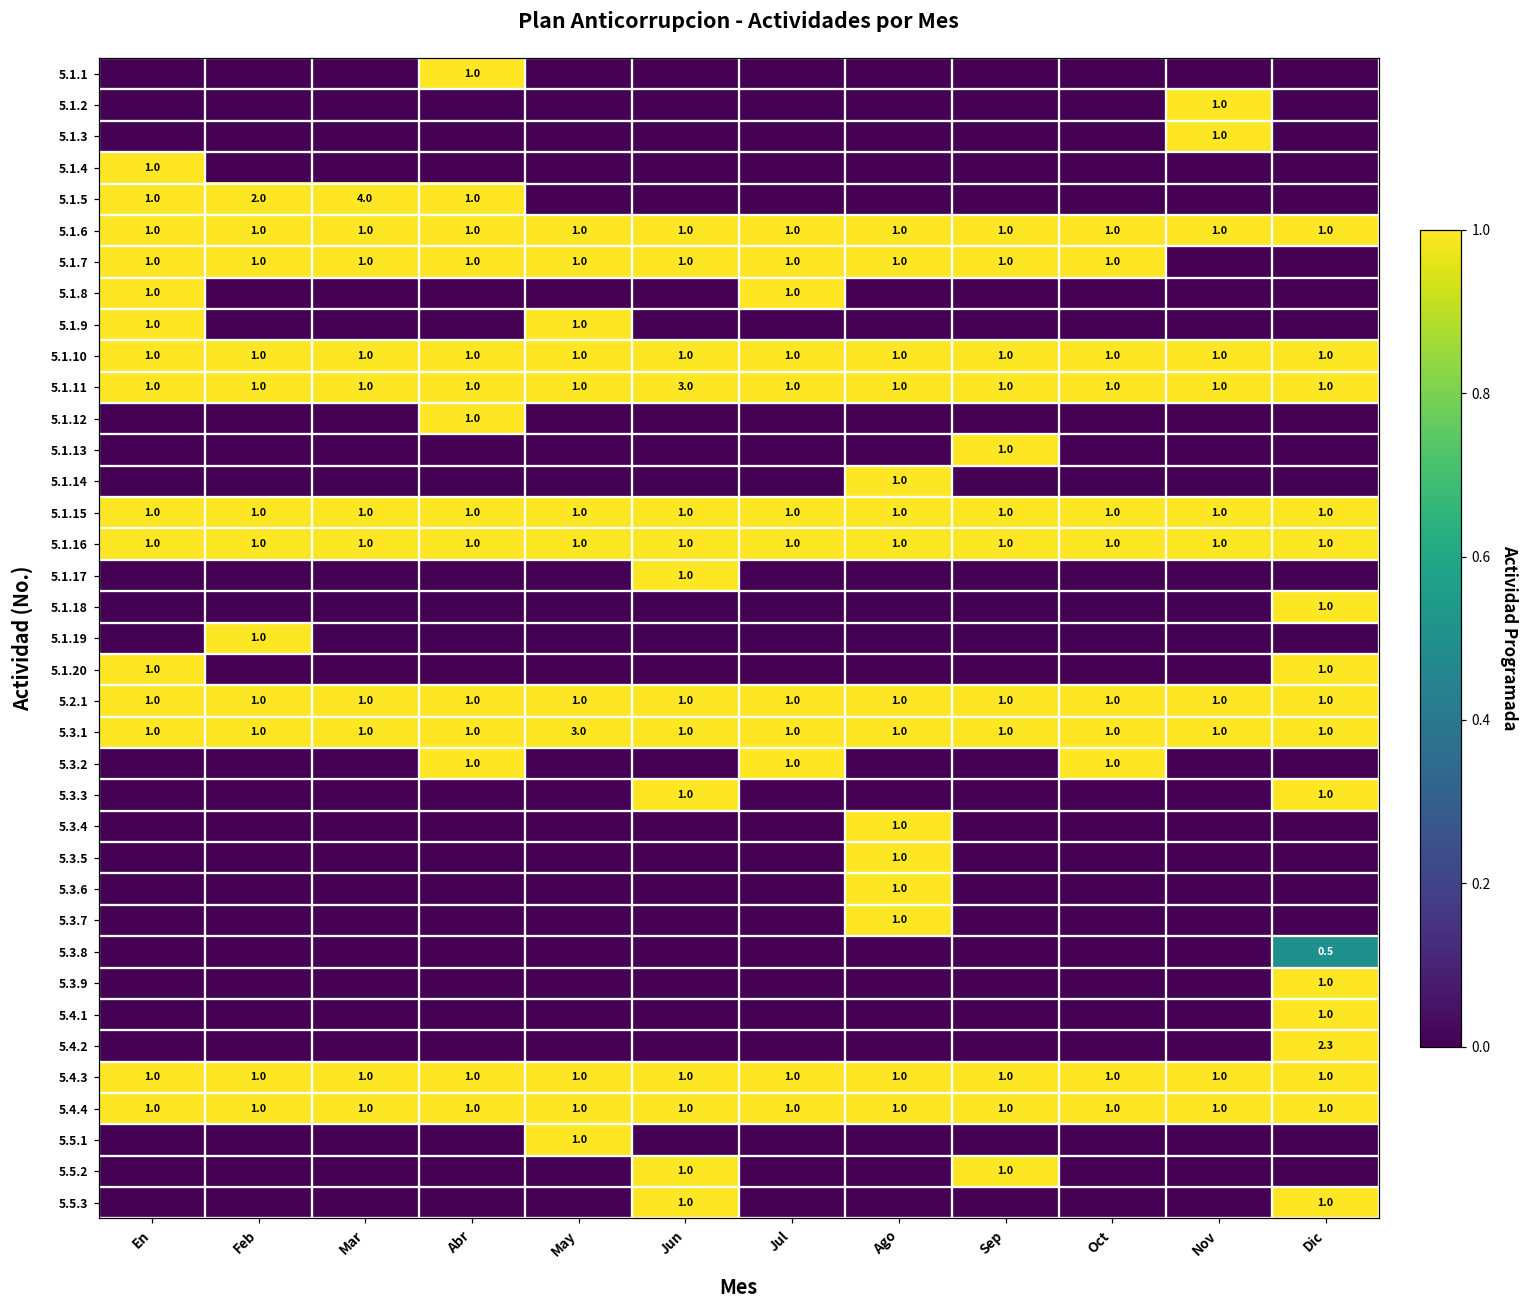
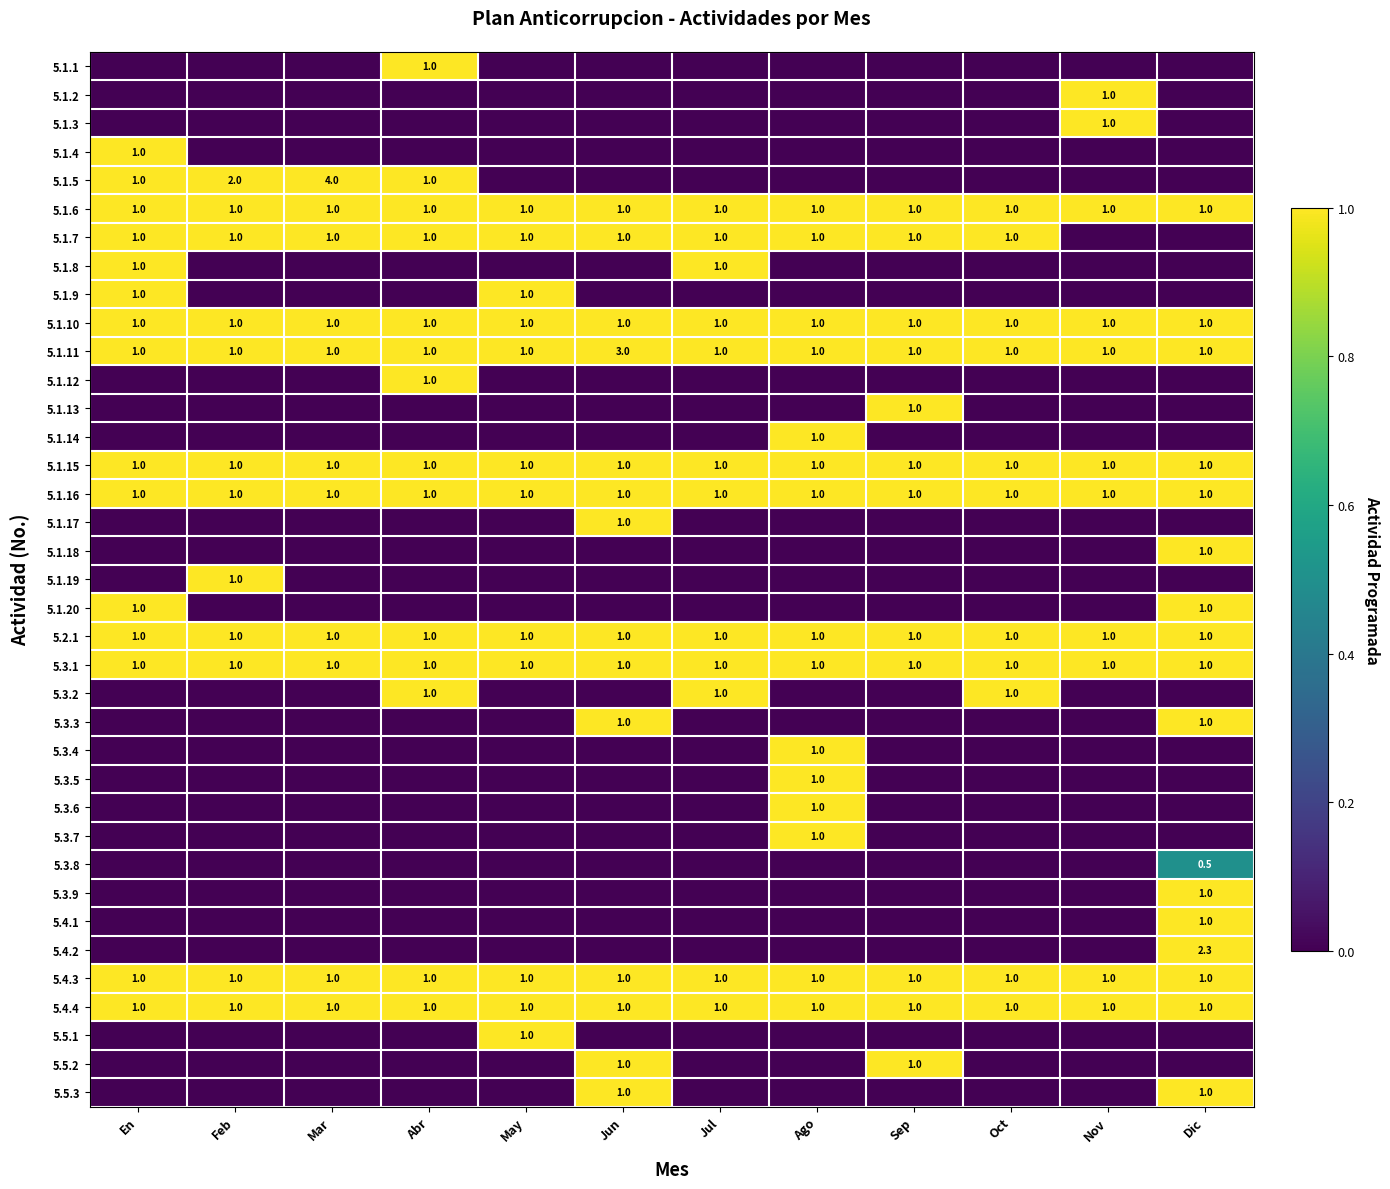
  {
    "5.1.1": {
      "Abr": 1.0
    },
    "5.1.2": {
      "Nov": 1.0
    },
    "5.1.3": {
      "Nov": 1.0
    },
    "5.1.4": {
      "En": 1.0
    },
    "5.1.5": {
      "En": 1.0,
      "Feb": 2.0,
      "Mar": 4.0,
      "Abr": 1.0
    },
    "5.1.6": {
      "En": 1.0,
      "Feb": 1.0,
      "Mar": 1.0,
      "Abr": 1.0,
      "May": 1.0,
      "Jun": 1.0,
      "Jul": 1.0,
      "Ago": 1.0,
      "Sep": 1.0,
      "Oct": 1.0,
      "Nov": 1.0,
      "Dic": 1.0
    },
    "5.1.7": {
      "En": 1.0,
      "Feb": 1.0,
      "Mar": 1.0,
      "Abr": 1.0,
      "May": 1.0,
      "Jun": 1.0,
      "Jul": 1.0,
      "Ago": 1.0,
      "Sep": 1.0,
      "Oct": 1.0
    },
    "5.1.8": {
      "En": 1.0,
      "Jul": 1.0
    },
    "5.1.9": {
      "En": 1.0,
      "May": 1.0
    },
    "5.1.10": {
      "En": 1.0,
      "Feb": 1.0,
      "Mar": 1.0,
      "Abr": 1.0,
      "May": 1.0,
      "Jun": 1.0,
      "Jul": 1.0,
      "Ago": 1.0,
      "Sep": 1.0,
      "Oct": 1.0,
      "Nov": 1.0,
      "Dic": 1.0
    },
    "5.1.11": {
      "En": 1.0,
      "Feb": 1.0,
      "Mar": 1.0,
      "Abr": 1.0,
      "May": 1.0,
      "Jun": 3.0,
      "Jul": 1.0,
      "Ago": 1.0,
      "Sep": 1.0,
      "Oct": 1.0,
      "Nov": 1.0,
      "Dic": 1.0
    },
    "5.1.12": {
      "Abr": 1.0
    },
    "5.1.13": {
      "Sep": 1.0
    },
    "5.1.14": {
      "Ago": 1.0
    },
    "5.1.15": {
      "En": 1.0,
      "Feb": 1.0,
      "Mar": 1.0,
      "Abr": 1.0,
      "May": 1.0,
      "Jun": 1.0,
      "Jul": 1.0,
      "Ago": 1.0,
      "Sep": 1.0,
      "Oct": 1.0,
      "Nov": 1.0,
      "Dic": 1.0
    },
    "5.1.16": {
      "En": 1.0,
      "Feb": 1.0,
      "Mar": 1.0,
      "Abr": 1.0,
      "May": 1.0,
      "Jun": 1.0,
      "Jul": 1.0,
      "Ago": 1.0,
      "Sep": 1.0,
      "Oct": 1.0,
      "Nov": 1.0,
      "Dic": 1.0
    },
    "5.1.17": {
      "Jun": 1.0
    },
    "5.1.18": {
      "Dic": 1.0
    },
    "5.1.19": {
      "Feb": 1.0
    },
    "5.1.20": {
      "En": 1.0,
      "Dic": 1.0
    },
    "5.2.1": {
      "En": 1.0,
      "Feb": 1.0,
      "Mar": 1.0,
      "Abr": 1.0,
      "May": 1.0,
      "Jun": 1.0,
      "Jul": 1.0,
      "Ago": 1.0,
      "Sep": 1.0,
      "Oct": 1.0,
      "Nov": 1.0,
      "Dic": 1.0
    },
    "5.3.1": {
      "En": 1.0,
      "Feb": 1.0,
      "Mar": 1.0,
      "Abr": 1.0,
-     "May": 3.0,
+     "May": 1.0,
      "Jun": 1.0,
      "Jul": 1.0,
      "Ago": 1.0,
      "Sep": 1.0,
      "Oct": 1.0,
      "Nov": 1.0,
      "Dic": 1.0
    },
    "5.3.2": {
      "Abr": 1.0,
      "Jul": 1.0,
      "Oct": 1.0
    },
    "5.3.3": {
      "Jun": 1.0,
      "Dic": 1.0
    },
    "5.3.4": {
      "Ago": 1.0
    },
    "5.3.5": {
      "Ago": 1.0
    },
    "5.3.6": {
      "Ago": 1.0
    },
    "5.3.7": {
      "Ago": 1.0
    },
    "5.3.8": {
      "Dic": 0.5
    },
    "5.3.9": {
      "Dic": 1.0
    },
    "5.4.1": {
      "Dic": 1.0
    },
    "5.4.2": {
      "Dic": 2.3
    },
    "5.4.3": {
      "En": 1.0,
      "Feb": 1.0,
      "Mar": 1.0,
      "Abr": 1.0,
      "May": 1.0,
      "Jun": 1.0,
      "Jul": 1.0,
      "Ago": 1.0,
      "Sep": 1.0,
      "Oct": 1.0,
      "Nov": 1.0,
      "Dic": 1.0
    },
    "5.4.4": {
      "En": 1.0,
      "Feb": 1.0,
      "Mar": 1.0,
      "Abr": 1.0,
      "May": 1.0,
      "Jun": 1.0,
      "Jul": 1.0,
      "Ago": 1.0,
      "Sep": 1.0,
      "Oct": 1.0,
      "Nov": 1.0,
      "Dic": 1.0
    },
    "5.5.1": {
      "May": 1.0
    },
    "5.5.2": {
      "Jun": 1.0,
      "Sep": 1.0
    },
    "5.5.3": {
      "Jun": 1.0,
      "Dic": 1.0
    }
  }
